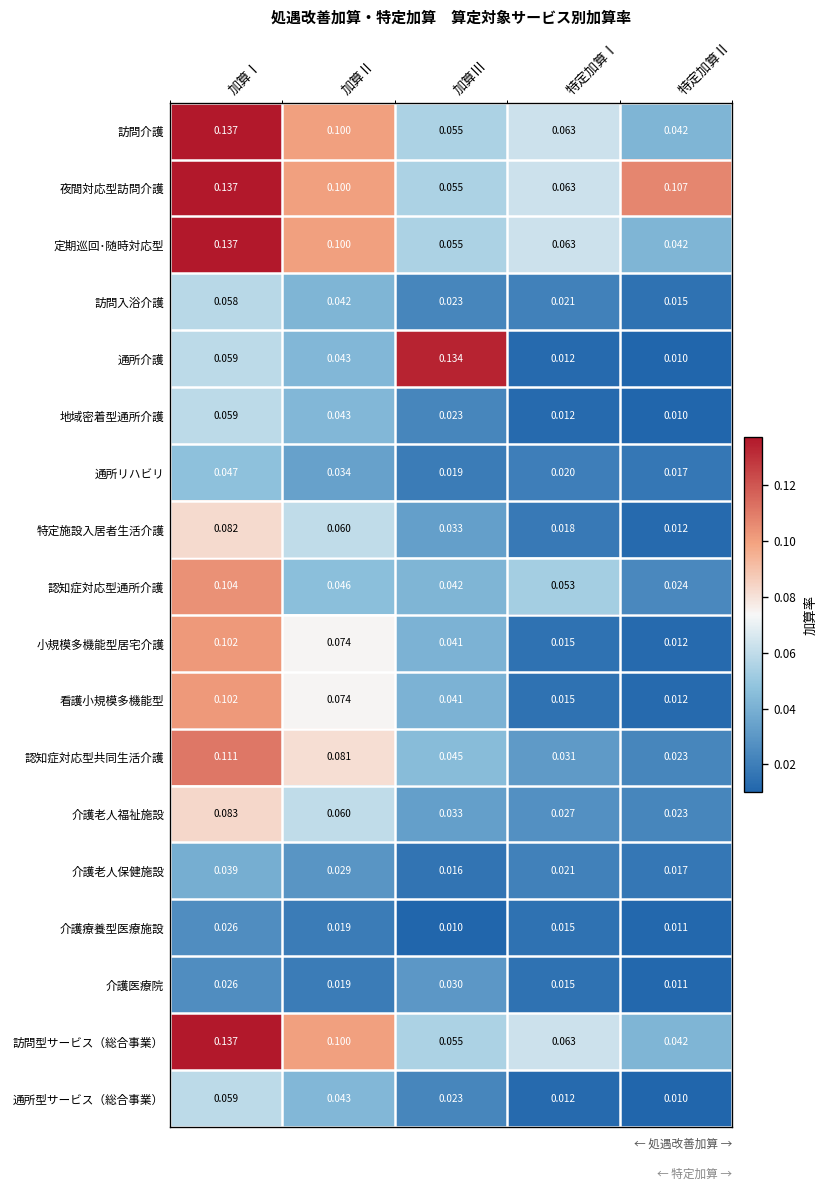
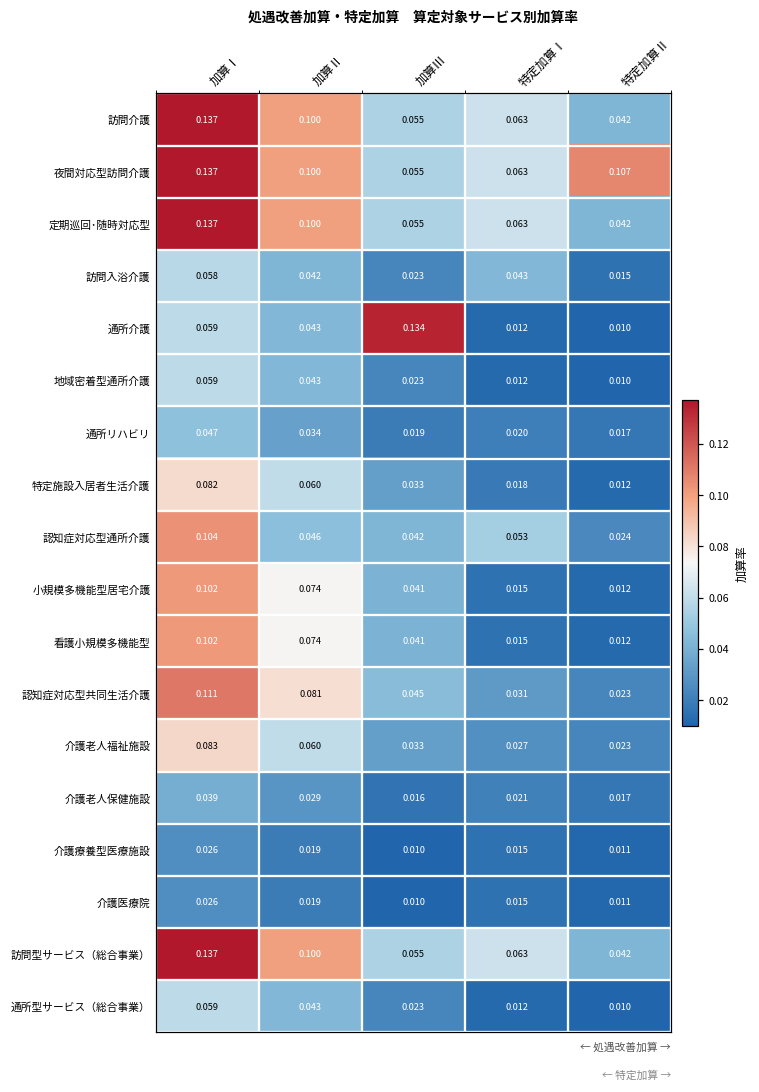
  {
    "訪問介護": {
      "加算Ⅰ": 0.137,
      "加算Ⅱ": 0.100,
      "加算Ⅲ": 0.055,
      "特定加算Ⅰ": 0.063,
      "特定加算Ⅱ": 0.042
    },
    "夜間対応型訪問介護": {
      "加算Ⅰ": 0.137,
      "加算Ⅱ": 0.100,
      "加算Ⅲ": 0.055,
      "特定加算Ⅰ": 0.063,
      "特定加算Ⅱ": 0.107
    },
    "定期巡回･随時対応型": {
      "加算Ⅰ": 0.137,
      "加算Ⅱ": 0.100,
      "加算Ⅲ": 0.055,
      "特定加算Ⅰ": 0.063,
      "特定加算Ⅱ": 0.042
    },
    "訪問入浴介護": {
      "加算Ⅰ": 0.058,
      "加算Ⅱ": 0.042,
      "加算Ⅲ": 0.023,
-     "特定加算Ⅰ": 0.021,
+     "特定加算Ⅰ": 0.043,
      "特定加算Ⅱ": 0.015
    },
    "通所介護": {
      "加算Ⅰ": 0.059,
      "加算Ⅱ": 0.043,
      "加算Ⅲ": 0.134,
      "特定加算Ⅰ": 0.012,
      "特定加算Ⅱ": 0.010
    },
    "地域密着型通所介護": {
      "加算Ⅰ": 0.059,
      "加算Ⅱ": 0.043,
      "加算Ⅲ": 0.023,
      "特定加算Ⅰ": 0.012,
      "特定加算Ⅱ": 0.010
    },
    "通所リハビリ": {
      "加算Ⅰ": 0.047,
      "加算Ⅱ": 0.034,
      "加算Ⅲ": 0.019,
      "特定加算Ⅰ": 0.020,
      "特定加算Ⅱ": 0.017
    },
    "特定施設入居者生活介護": {
      "加算Ⅰ": 0.082,
      "加算Ⅱ": 0.060,
      "加算Ⅲ": 0.033,
      "特定加算Ⅰ": 0.018,
      "特定加算Ⅱ": 0.012
    },
    "認知症対応型通所介護": {
      "加算Ⅰ": 0.104,
      "加算Ⅱ": 0.046,
      "加算Ⅲ": 0.042,
      "特定加算Ⅰ": 0.053,
      "特定加算Ⅱ": 0.024
    },
    "小規模多機能型居宅介護": {
      "加算Ⅰ": 0.102,
      "加算Ⅱ": 0.074,
      "加算Ⅲ": 0.041,
      "特定加算Ⅰ": 0.015,
      "特定加算Ⅱ": 0.012
    },
    "看護小規模多機能型": {
      "加算Ⅰ": 0.102,
      "加算Ⅱ": 0.074,
      "加算Ⅲ": 0.041,
      "特定加算Ⅰ": 0.015,
      "特定加算Ⅱ": 0.012
    },
    "認知症対応型共同生活介護": {
      "加算Ⅰ": 0.111,
      "加算Ⅱ": 0.081,
      "加算Ⅲ": 0.045,
      "特定加算Ⅰ": 0.031,
      "特定加算Ⅱ": 0.023
    },
    "介護老人福祉施設": {
      "加算Ⅰ": 0.083,
      "加算Ⅱ": 0.060,
      "加算Ⅲ": 0.033,
      "特定加算Ⅰ": 0.027,
      "特定加算Ⅱ": 0.023
    },
    "介護老人保健施設": {
      "加算Ⅰ": 0.039,
      "加算Ⅱ": 0.029,
      "加算Ⅲ": 0.016,
      "特定加算Ⅰ": 0.021,
      "特定加算Ⅱ": 0.017
    },
    "介護療養型医療施設": {
      "加算Ⅰ": 0.026,
      "加算Ⅱ": 0.019,
      "加算Ⅲ": 0.010,
      "特定加算Ⅰ": 0.015,
      "特定加算Ⅱ": 0.011
    },
    "介護医療院": {
      "加算Ⅰ": 0.026,
      "加算Ⅱ": 0.019,
-     "加算Ⅲ": 0.030,
+     "加算Ⅲ": 0.010,
      "特定加算Ⅰ": 0.015,
      "特定加算Ⅱ": 0.011
    },
    "訪問型サービス（総合事業）": {
      "加算Ⅰ": 0.137,
      "加算Ⅱ": 0.100,
      "加算Ⅲ": 0.055,
      "特定加算Ⅰ": 0.063,
      "特定加算Ⅱ": 0.042
    },
    "通所型サービス（総合事業）": {
      "加算Ⅰ": 0.059,
      "加算Ⅱ": 0.043,
      "加算Ⅲ": 0.023,
      "特定加算Ⅰ": 0.012,
      "特定加算Ⅱ": 0.010
    }
  }
